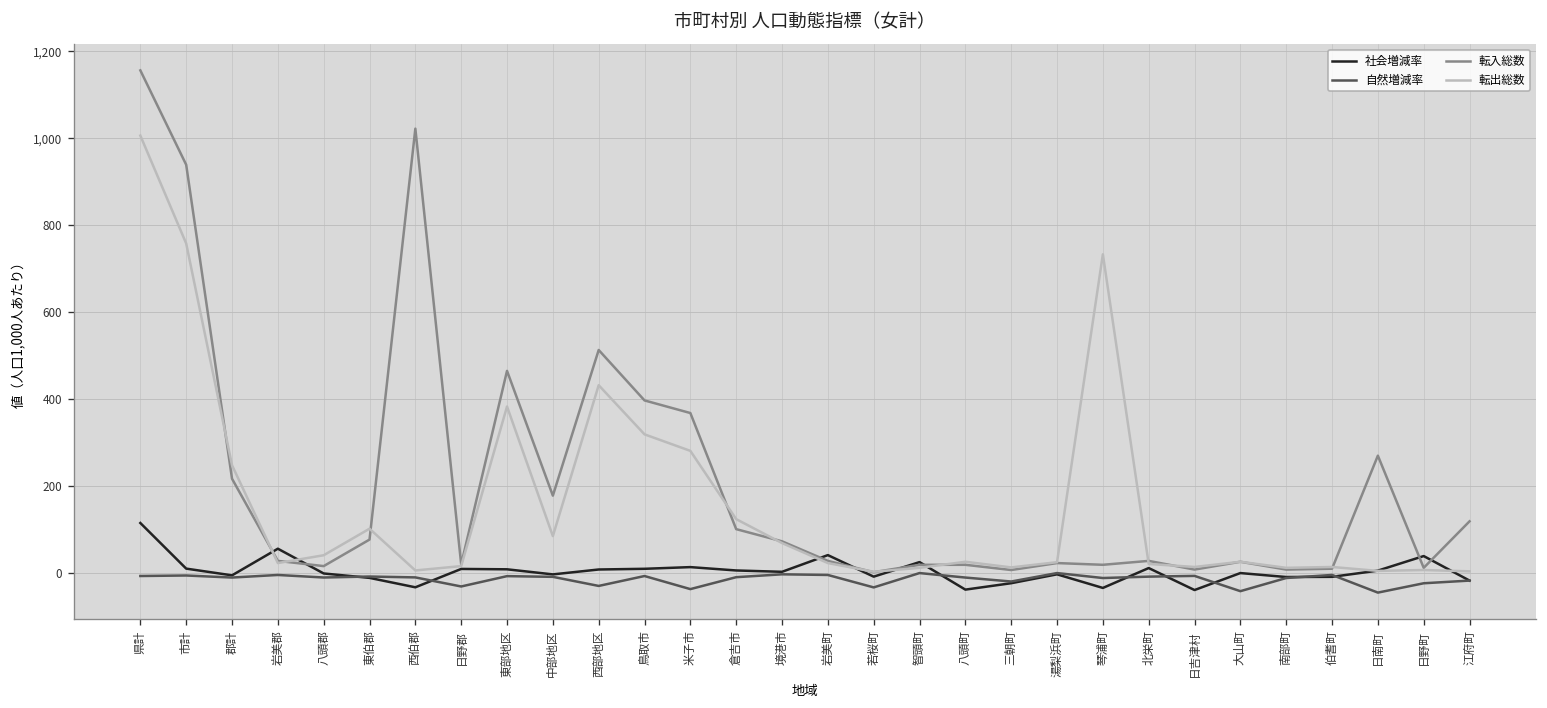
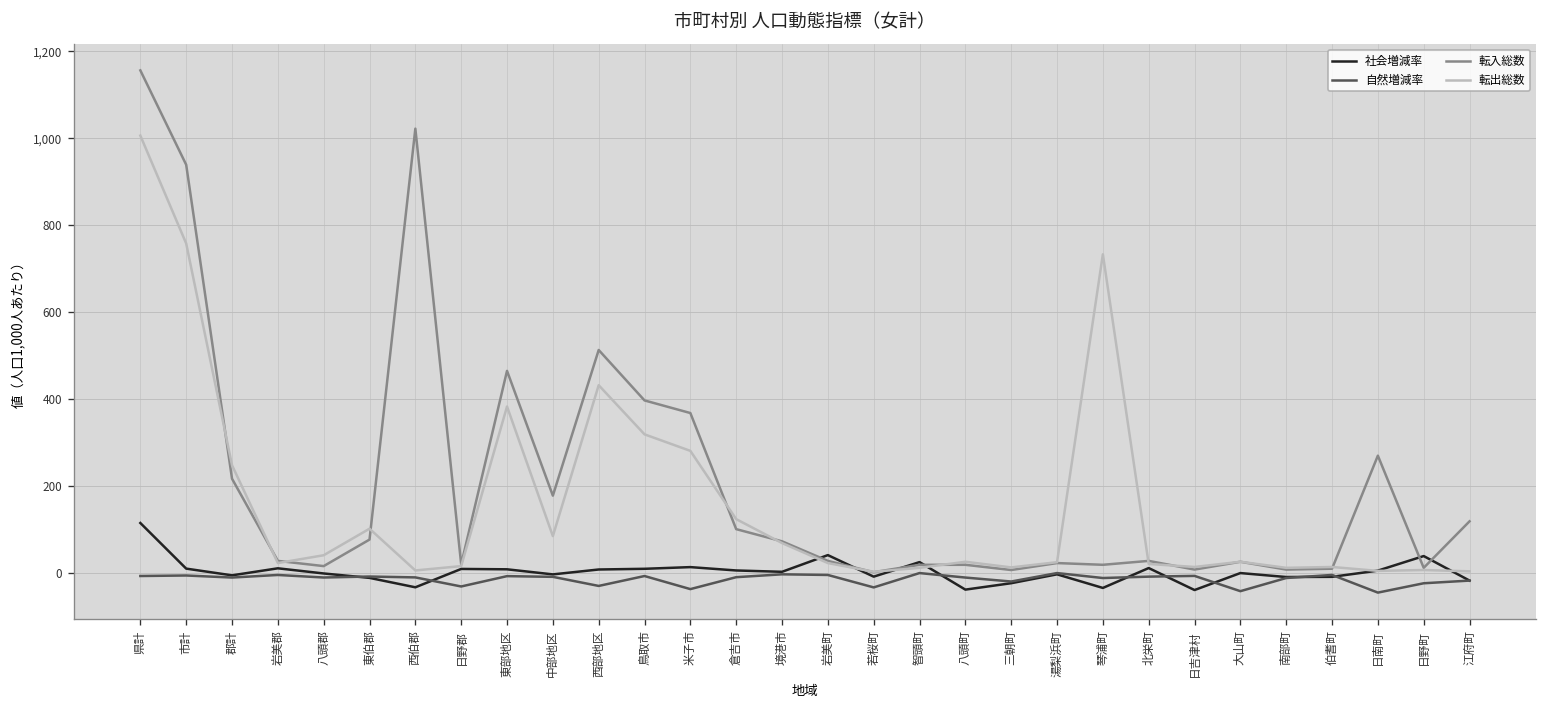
  {
    "社会増減率": {
      "県計": "120",
      "市計": "10",
-     "岩美郡": "60",
+     "岩美郡": "10",
      "八頭郡": "0",
      "西伯郡": "-30",
      "東部地区": "10",
      "西部地区": "10",
      "鳥取市": "10",
      "米子市": "10",
      "倉吉市": "10",
      "岩美町": "40",
      "若桜町": "-10",
      "八頭町": "-40",
      "琴浦町": "-30",
      "北栄町": "10",
      "日吉津村": "-40",
      "大山町": "0",
      "日野町": "40"
    },
    "自然増減率": {
      "県計": "-10",
      "市計": "-10",
      "岩美郡": "0",
      "八頭郡": "-10",
      "西伯郡": "-10",
      "日野郡": "-30",
      "東部地区": "-10",
      "西部地区": "-30",
      "鳥取市": "-10",
      "米子市": "-40",
      "倉吉市": "-10",
      "岩美町": "0",
      "若桜町": "-30",
      "智頭町": "0",
      "八頭町": "-10",
      "琴浦町": "-10",
      "北栄町": "-10",
      "日吉津村": "-10",
      "大山町": "-40",
      "日南町": "-40",
      "日野町": "-20"
    },
    "転入総数": {
      "県計": "1,160",
      "市計": "940",
      "郡計": "220",
      "八頭郡": "20",
      "東伯郡": "80",
      "西伯郡": "1,020",
      "東部地区": "470",
      "中部地区": "180",
      "西部地区": "510",
      "鳥取市": "400",
      "米子市": "370",
      "倉吉市": "100",
      "八頭町": "20",
      "琴浦町": "20",
      "日南町": "270",
      "江府町": "120"
    },
    "転出総数": {
      "県計": "1,010",
      "市計": "760",
      "郡計": "250",
      "八頭郡": "40",
      "東伯郡": "100",
      "西伯郡": "10",
      "東部地区": "380",
      "中部地区": "90",
      "西部地区": "430",
      "鳥取市": "320",
      "米子市": "280",
      "倉吉市": "120",
      "八頭町": "30",
      "琴浦町": "730",
      "江府町": "0"
    }
  }
